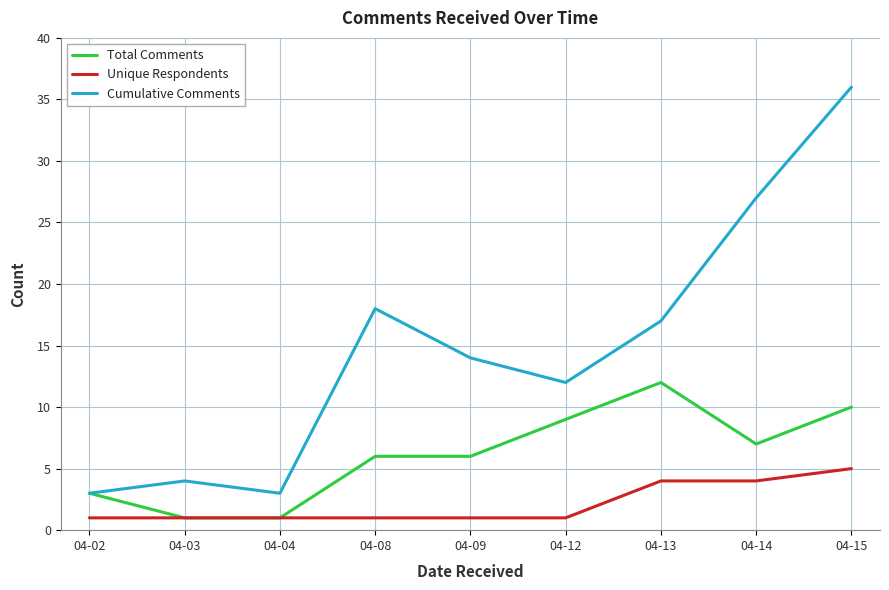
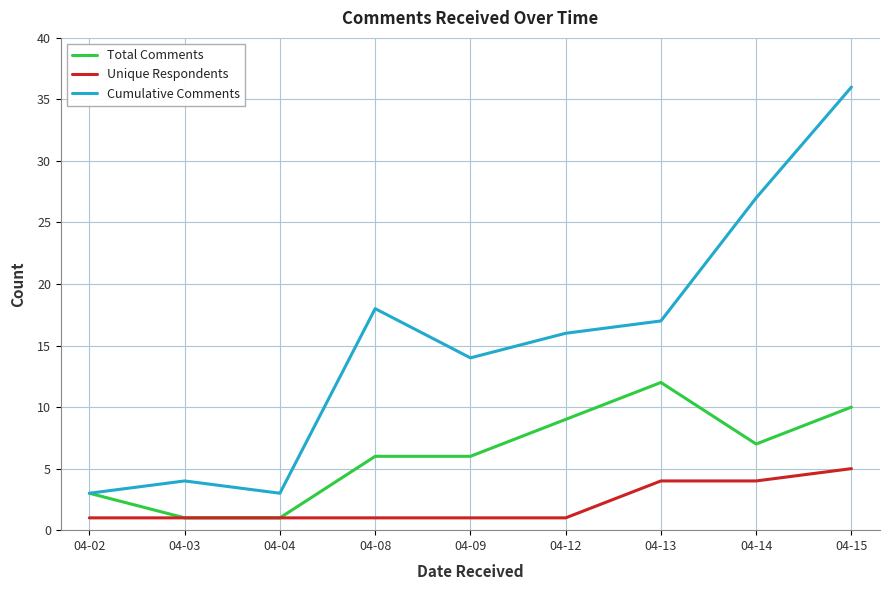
  {
    "Total Comments": {
      "04-08": 6,
      "04-09": 6,
      "04-12": 9,
      "04-13": 12,
      "04-14": 7,
      "04-15": 10
    },
    "Unique Respondents": {
      "04-02": 1,
      "04-08": 1,
      "04-09": 1,
      "04-12": 1,
      "04-13": 4,
      "04-14": 4,
      "04-15": 5
    },
    "Cumulative Comments": {
      "04-03": 4,
      "04-04": 3,
      "04-08": 18,
      "04-09": 14,
-     "04-12": 12,
+     "04-12": 16,
      "04-13": 17,
      "04-14": 27,
      "04-15": 36
    }
  }
